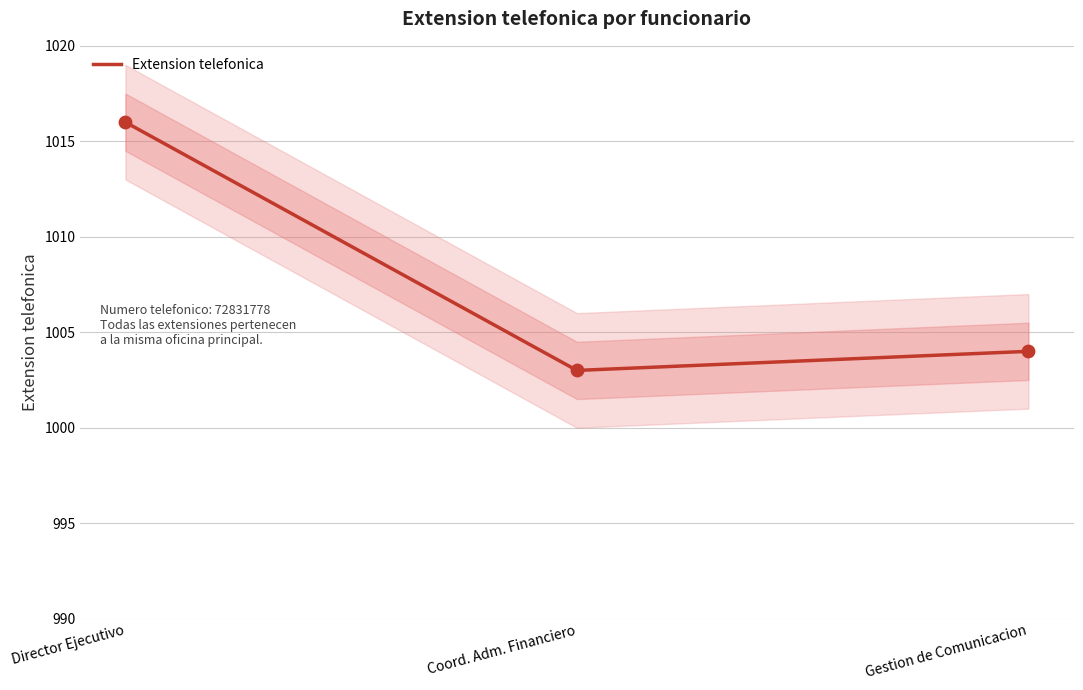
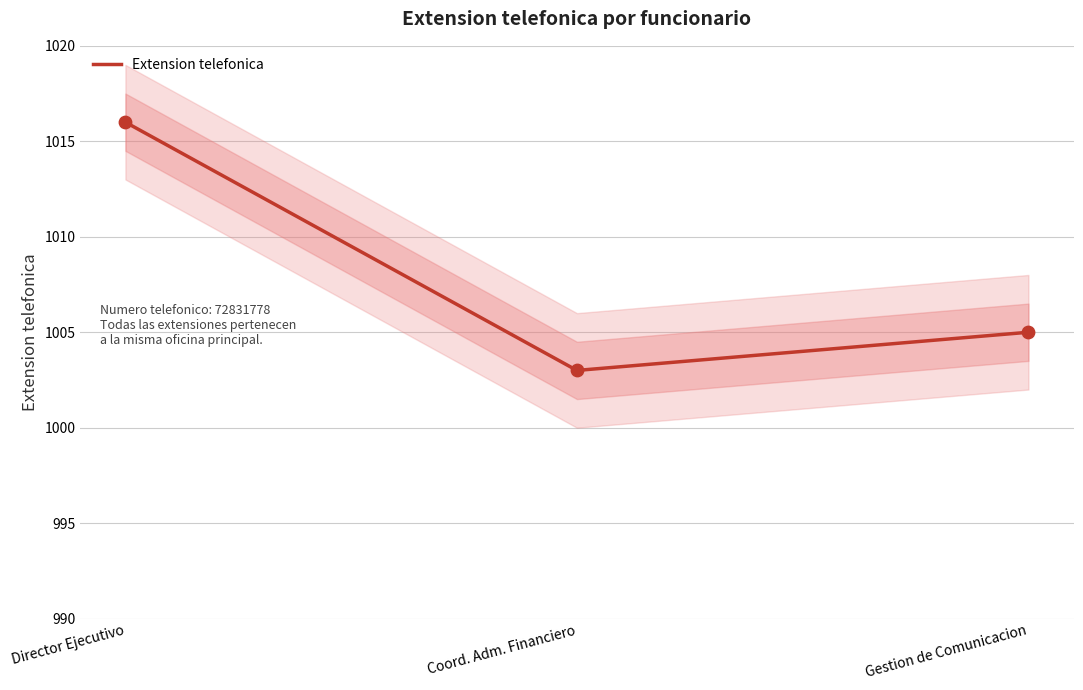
  {
    "Extension telefonica": {
      "Director Ejecutivo": 1016,
      "Coord. Adm. Financiero": 1003,
-     "Gestion de Comunicacion": 1004
+     "Gestion de Comunicacion": 1005
    }
  }
